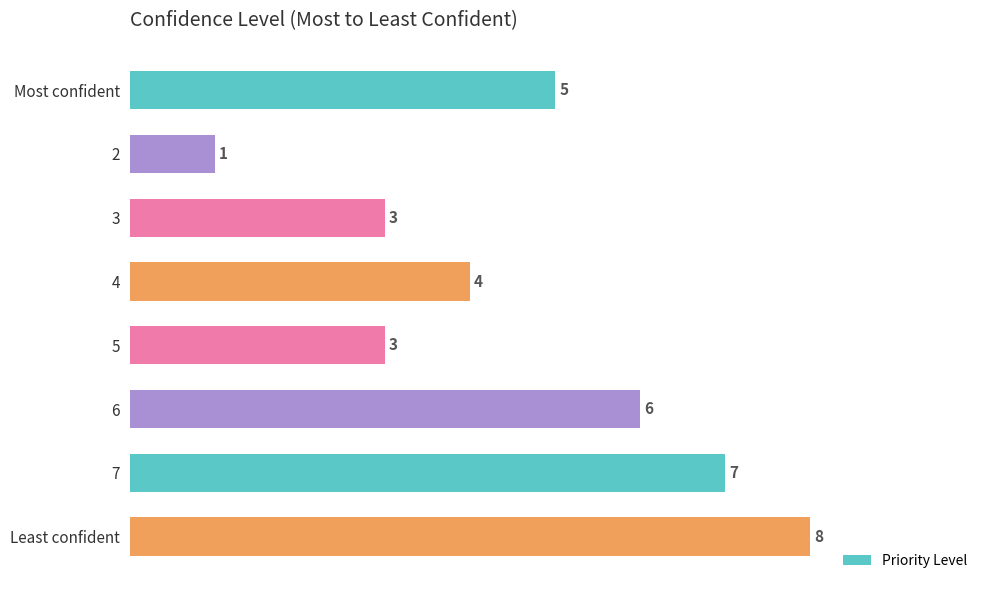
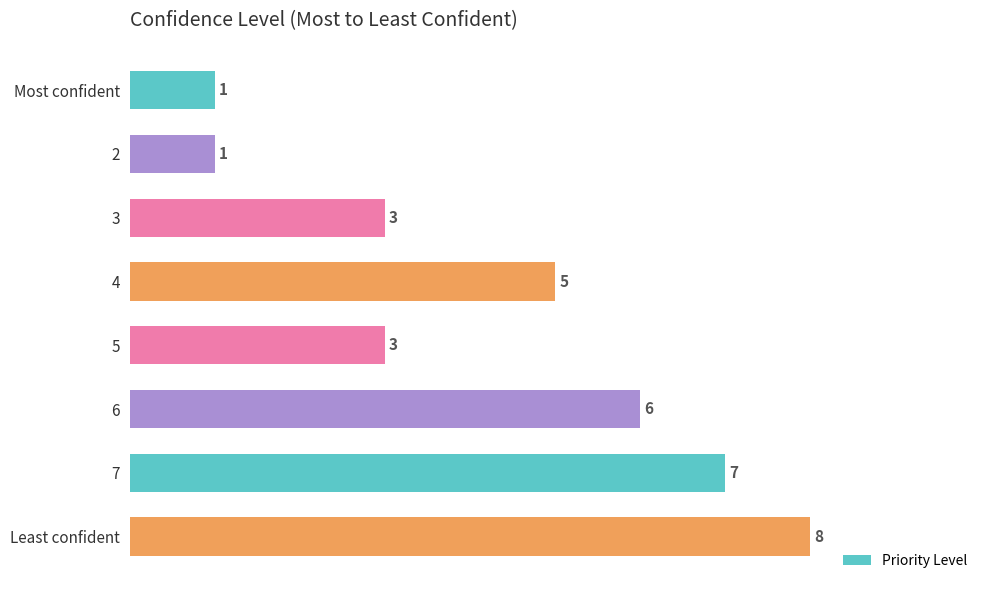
  {
-   "Most confident": 5,
+   "Most confident": 1,
    "2": 1,
    "3": 3,
-   "4": 4,
+   "4": 5,
    "5": 3,
    "6": 6,
    "7": 7,
    "Least confident": 8
  }
